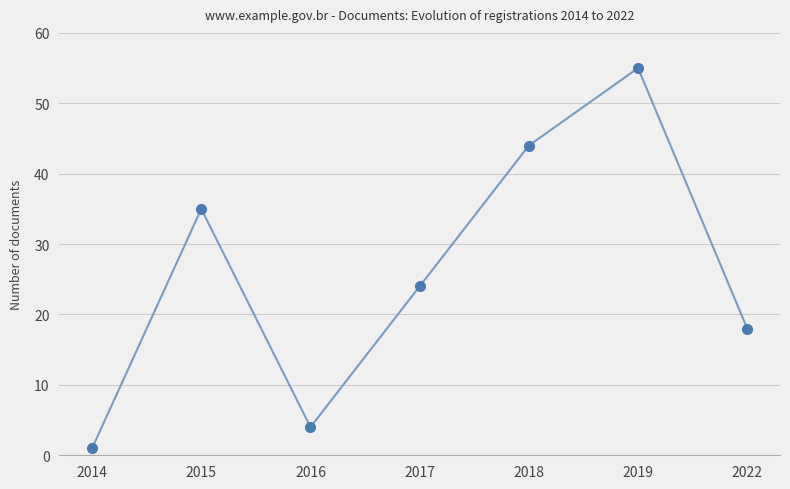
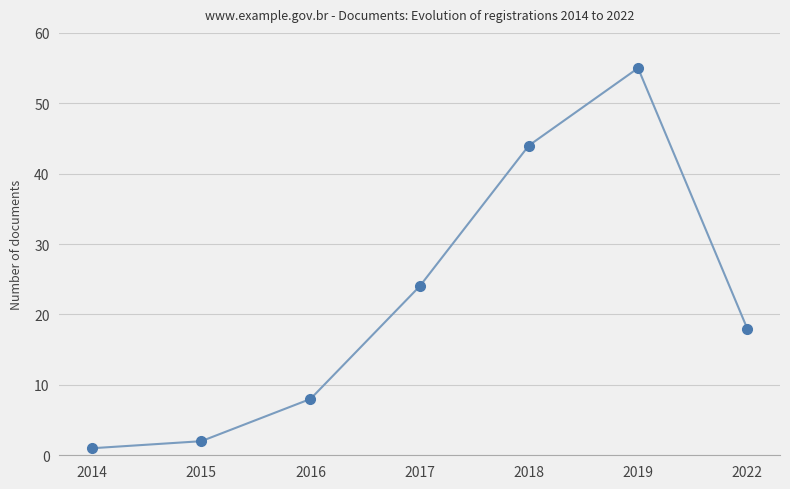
  {
    "2014": 1,
-   "2015": 35,
-   "2016": 4,
+   "2015": 2,
+   "2016": 8,
    "2017": 24,
    "2018": 44,
    "2019": 55,
    "2022": 18
  }
